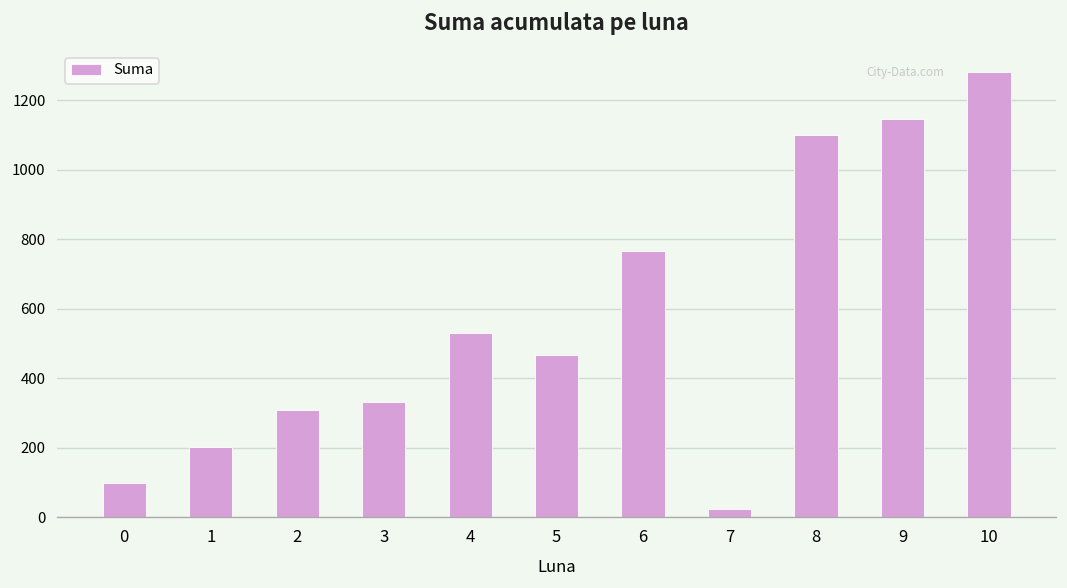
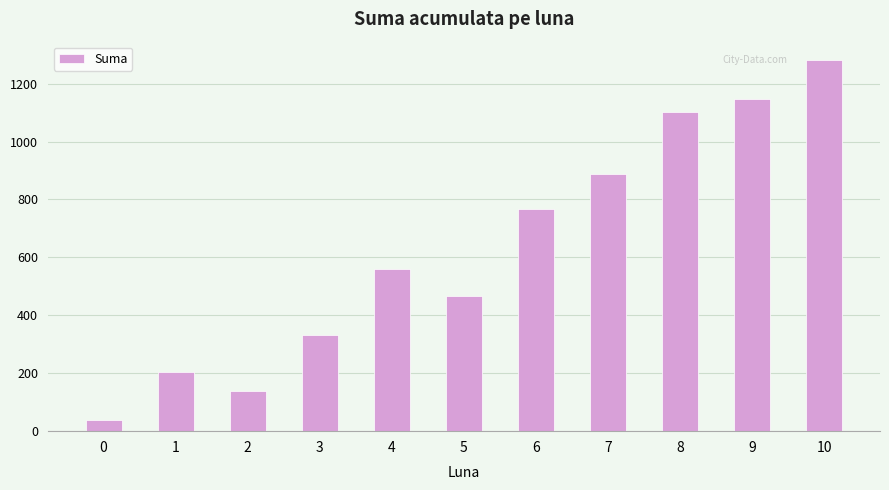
  {
-   "0": 100,
+   "0": 40,
    "1": 200,
-   "2": 310,
+   "2": 140,
    "3": 330,
-   "4": 530,
+   "4": 560,
    "5": 470,
    "6": 770,
-   "7": 20,
+   "7": 890,
    "8": 1100,
    "9": 1150,
    "10": 1280
  }
